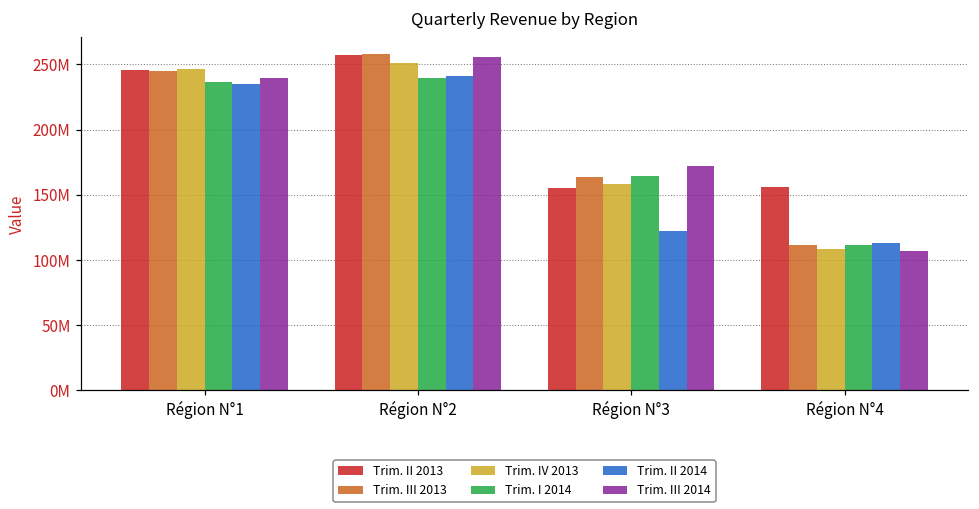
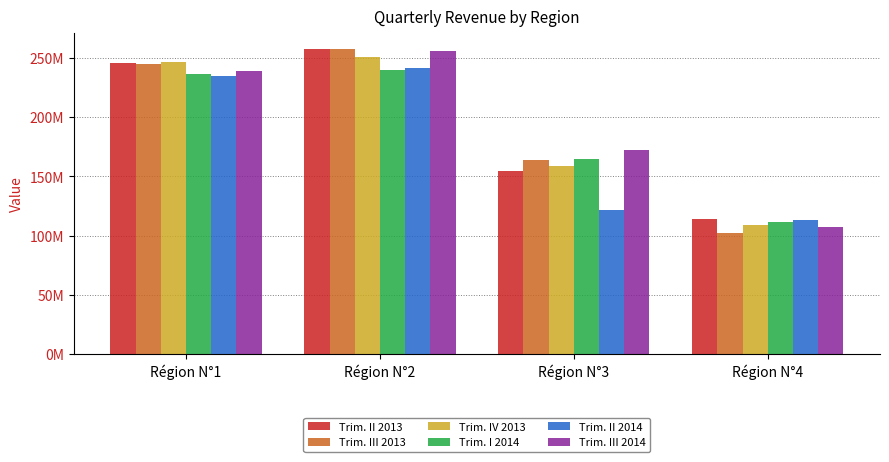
  {
    "Trim. II 2013": {
      "Région N°1": 246000000,
      "Région N°2": 257000000,
      "Région N°3": 155000000,
-     "Région N°4": 156000000
+     "Région N°4": 114000000
    },
    "Trim. III 2013": {
      "Région N°1": 245000000,
      "Région N°2": 258000000,
      "Région N°3": 164000000,
-     "Région N°4": 111000000
+     "Région N°4": 103000000
    },
    "Trim. IV 2013": {
      "Région N°1": 247000000,
      "Région N°2": 251000000,
      "Région N°3": 159000000,
      "Région N°4": 109000000
    },
    "Trim. I 2014": {
      "Région N°1": 237000000,
      "Région N°2": 240000000,
      "Région N°3": 165000000,
      "Région N°4": 111000000
    },
    "Trim. II 2014": {
      "Région N°1": 235000000,
      "Région N°2": 241000000,
      "Région N°3": 122000000,
      "Région N°4": 113000000
    },
    "Trim. III 2014": {
      "Région N°1": 239000000,
      "Région N°2": 256000000,
      "Région N°3": 172000000,
      "Région N°4": 107000000
    }
  }
